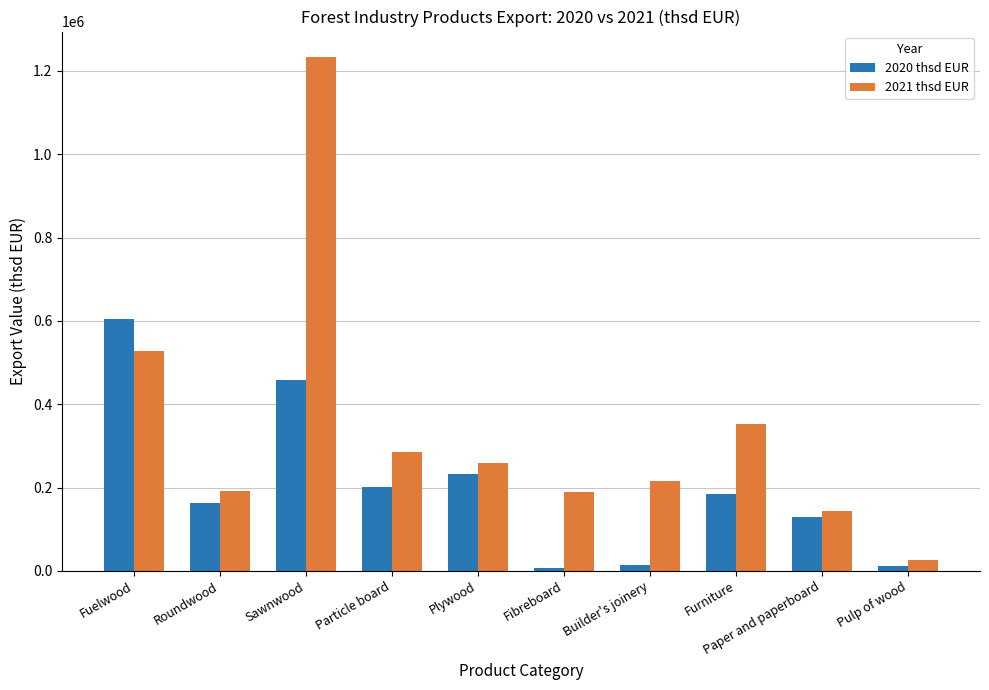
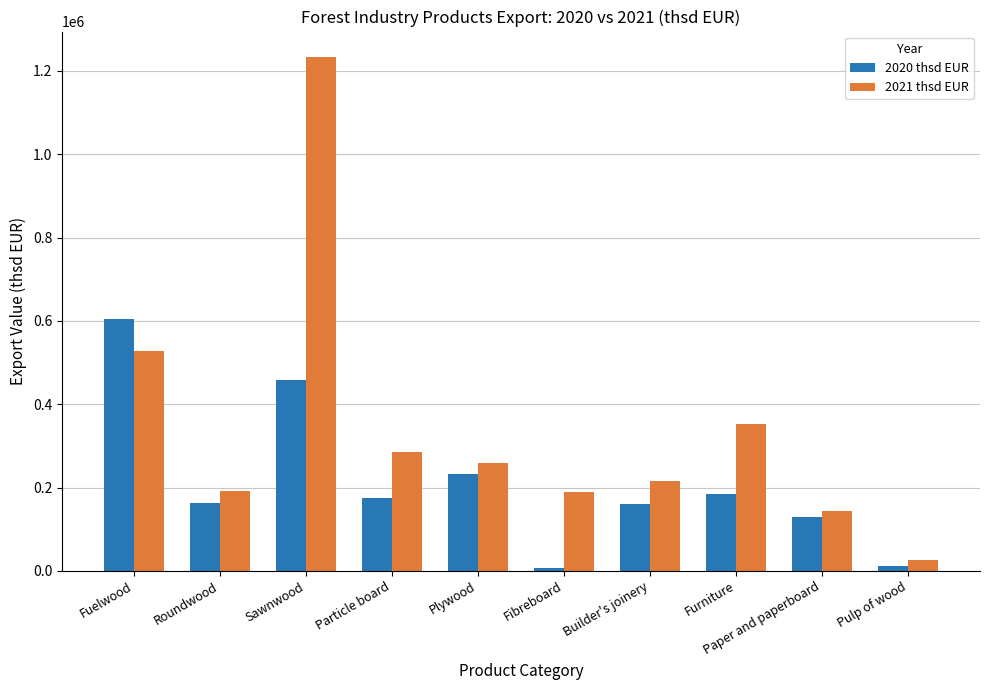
  {
    "2020 thsd EUR": {
      "Fuelwood": 600000,
      "Roundwood": 160000,
      "Sawnwood": 460000,
-     "Particle board": 200000,
+     "Particle board": 180000,
      "Plywood": 230000,
      "Fibreboard": 10000,
-     "Builder's joinery": 10000,
+     "Builder's joinery": 160000,
      "Furniture": 180000,
      "Paper and paperboard": 130000,
      "Pulp of wood": 10000
    },
    "2021 thsd EUR": {
      "Fuelwood": 530000,
      "Roundwood": 190000,
      "Sawnwood": 1230000,
      "Particle board": 290000,
      "Plywood": 260000,
      "Fibreboard": 190000,
      "Builder's joinery": 220000,
      "Furniture": 350000,
      "Paper and paperboard": 140000,
      "Pulp of wood": 30000
    }
  }
